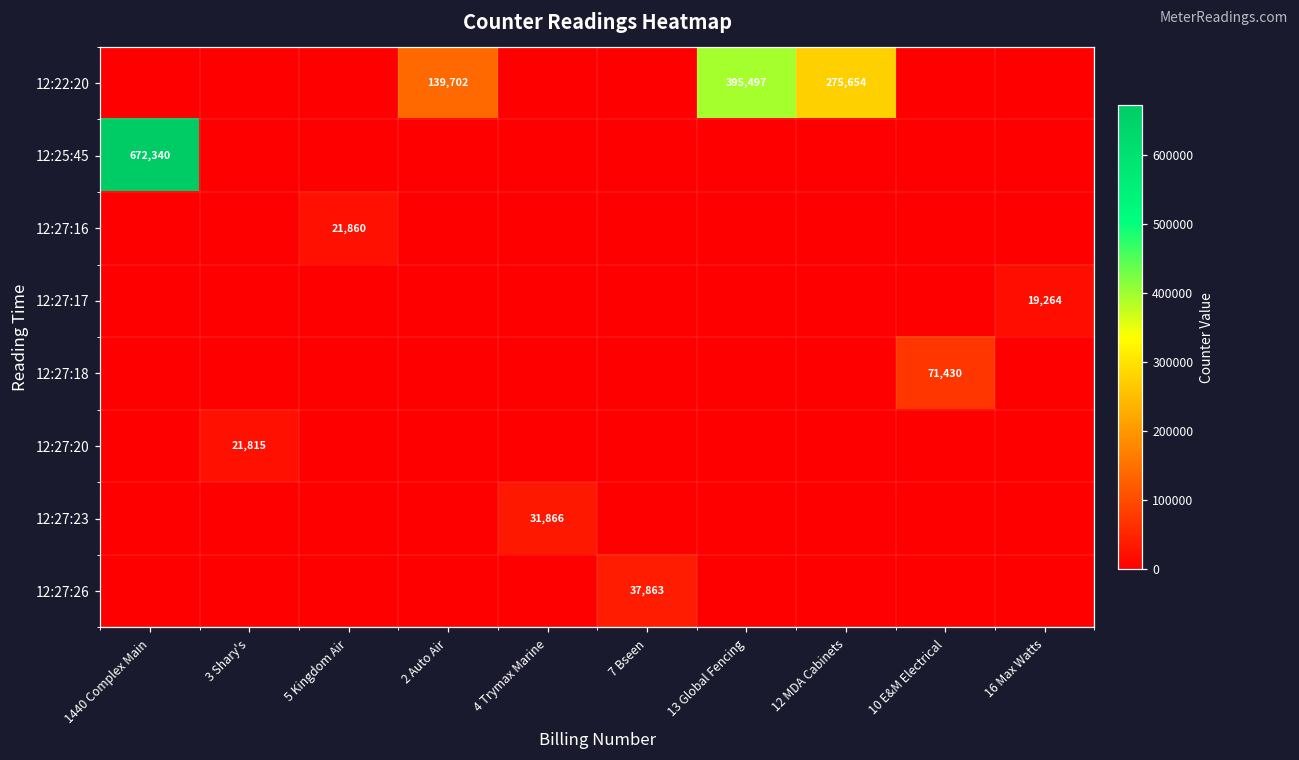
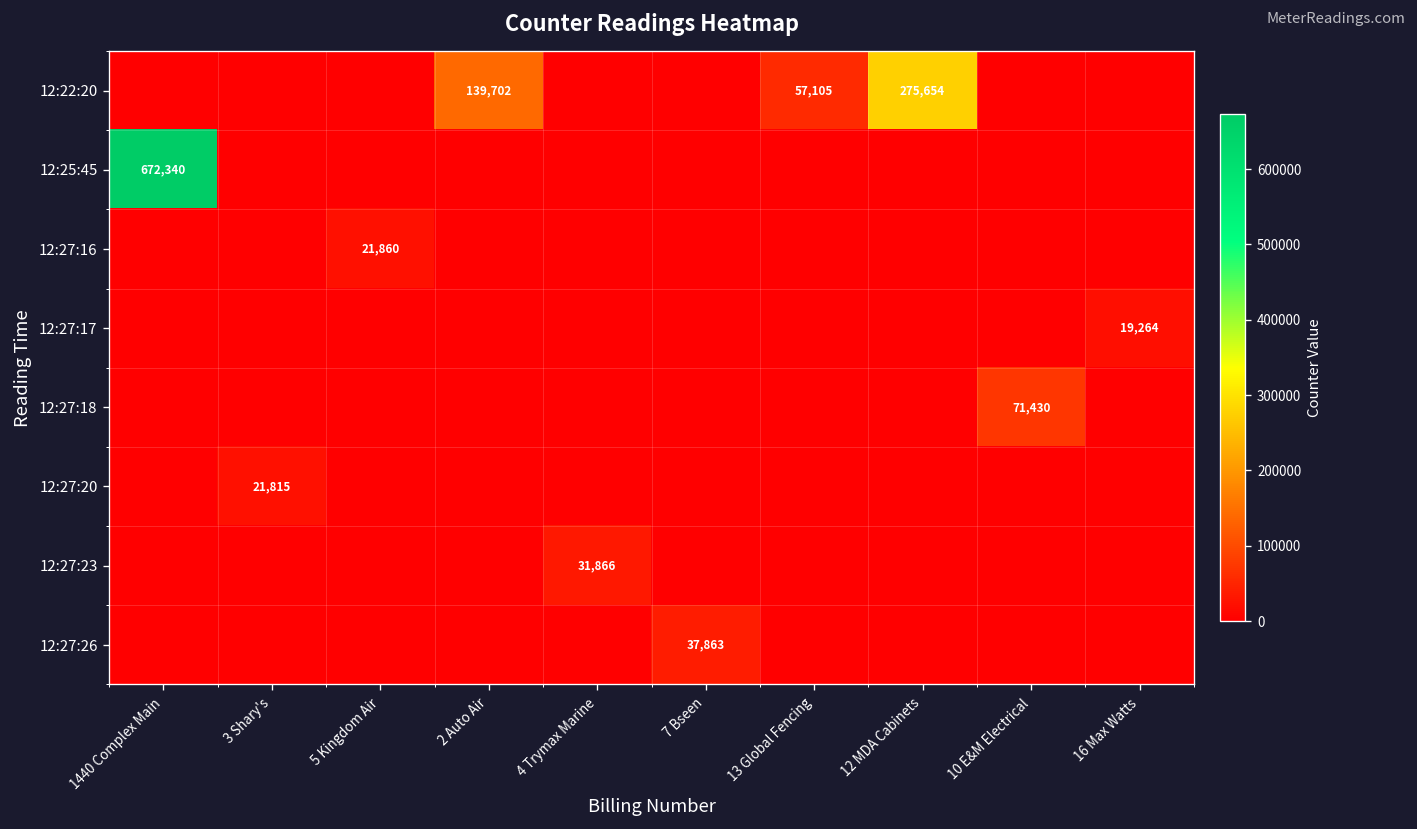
  {
    "12:22:20": {
      "2 Auto Air": "139,702",
-     "13 Global Fencing": "395,497",
+     "13 Global Fencing": "57,105",
      "12 MDA Cabinets": "275,654"
    },
    "12:25:45": {
      "1440 Complex Main": "672,340"
    },
    "12:27:16": {
      "5 Kingdom Air": "21,860"
    },
    "12:27:17": {
      "16 Max Watts": "19,264"
    },
    "12:27:18": {
      "10 E&M Electrical": "71,430"
    },
    "12:27:20": {
      "3 Shary's": "21,815"
    },
    "12:27:23": {
      "4 Trymax Marine": "31,866"
    },
    "12:27:26": {
      "7 Bseen": "37,863"
    }
  }
